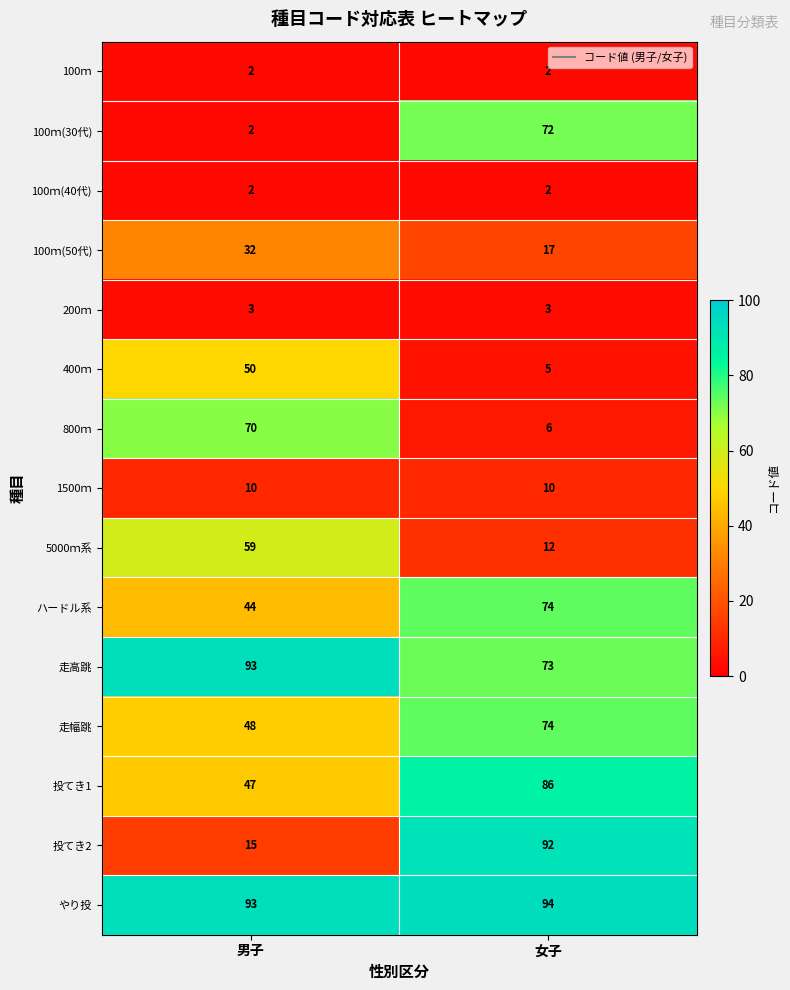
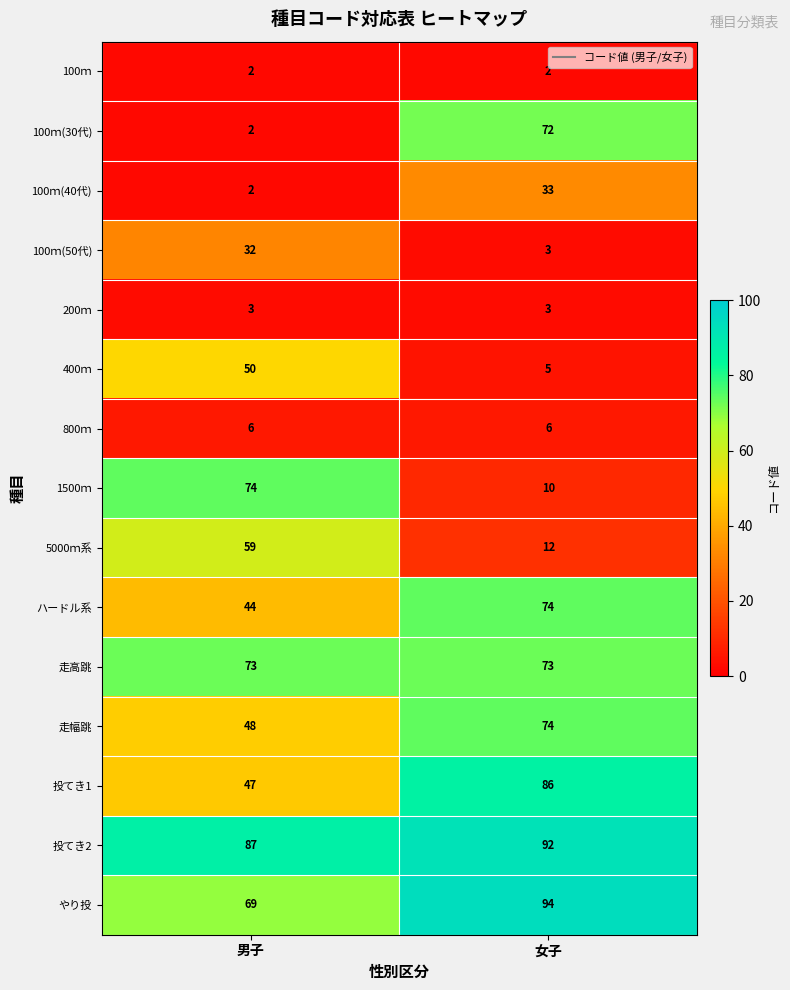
  {
    "100ｍ": {
      "男子": 2
    },
    "100ｍ(30代)": {
      "男子": 2,
      "女子": 72
    },
    "100ｍ(40代)": {
      "男子": 2,
-     "女子": 2
+     "女子": 33
    },
    "100ｍ(50代)": {
      "男子": 32,
-     "女子": 17
+     "女子": 3
    },
    "200ｍ": {
      "男子": 3,
      "女子": 3
    },
    "400ｍ": {
      "男子": 50,
      "女子": 5
    },
    "800ｍ": {
-     "男子": 70,
+     "男子": 6,
      "女子": 6
    },
    "1500ｍ": {
-     "男子": 10,
+     "男子": 74,
      "女子": 10
    },
    "5000ｍ系": {
      "男子": 59,
      "女子": 12
    },
    "ハードル系": {
      "男子": 44,
      "女子": 74
    },
    "走高跳": {
-     "男子": 93,
+     "男子": 73,
      "女子": 73
    },
    "走幅跳": {
      "男子": 48,
      "女子": 74
    },
    "投てき1": {
      "男子": 47,
      "女子": 86
    },
    "投てき2": {
-     "男子": 15,
+     "男子": 87,
      "女子": 92
    },
    "やり投": {
-     "男子": 93,
+     "男子": 69,
      "女子": 94
    }
  }
